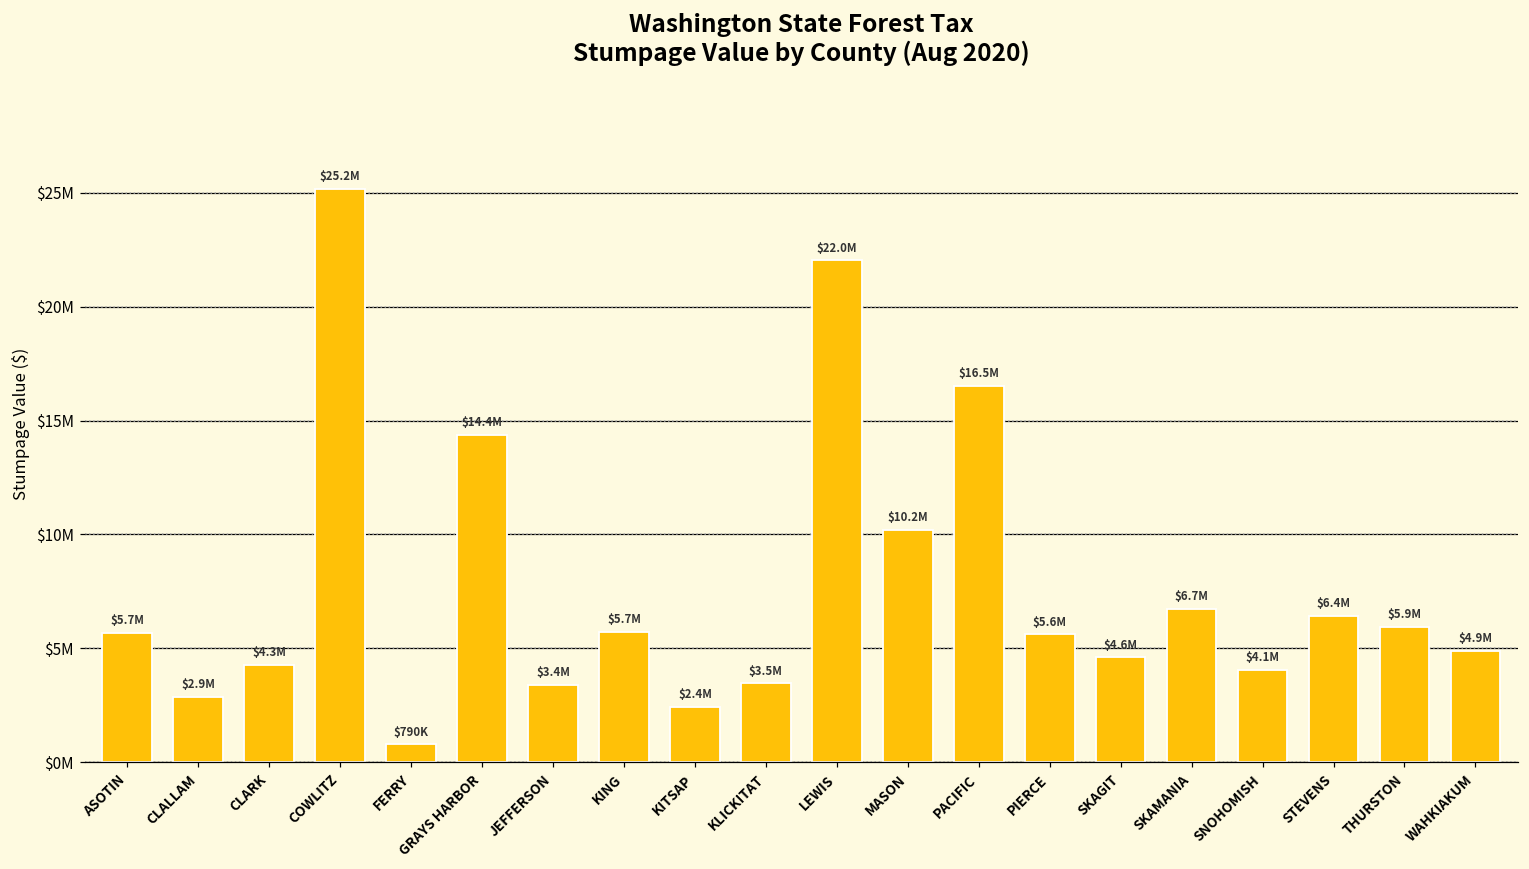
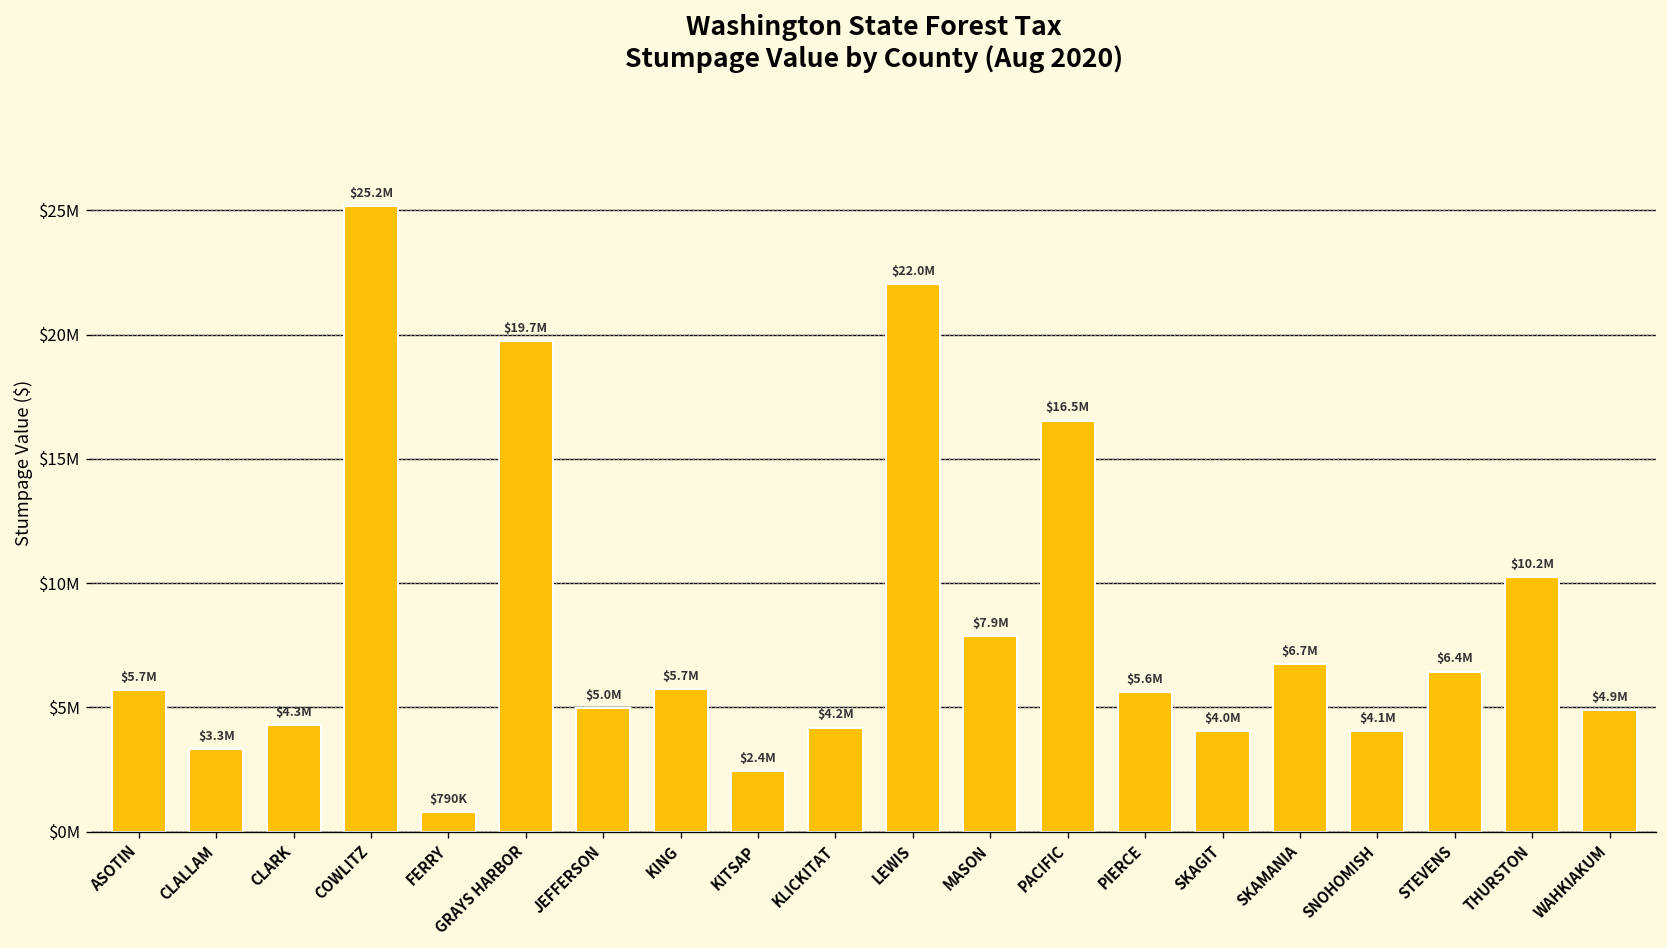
  {
    "ASOTIN": "$5.7M",
-   "CLALLAM": "$2.9M",
+   "CLALLAM": "$3.3M",
    "CLARK": "$4.3M",
    "COWLITZ": "$25.2M",
    "FERRY": "$790K",
-   "GRAYS HARBOR": "$14.4M",
-   "JEFFERSON": "$3.4M",
+   "GRAYS HARBOR": "$19.7M",
+   "JEFFERSON": "$5.0M",
    "KING": "$5.7M",
    "KITSAP": "$2.4M",
-   "KLICKITAT": "$3.5M",
+   "KLICKITAT": "$4.2M",
    "LEWIS": "$22.0M",
-   "MASON": "$10.2M",
+   "MASON": "$7.9M",
    "PACIFIC": "$16.5M",
    "PIERCE": "$5.6M",
-   "SKAGIT": "$4.6M",
+   "SKAGIT": "$4.0M",
    "SKAMANIA": "$6.7M",
    "SNOHOMISH": "$4.1M",
    "STEVENS": "$6.4M",
-   "THURSTON": "$5.9M",
+   "THURSTON": "$10.2M",
    "WAHKIAKUM": "$4.9M"
  }
